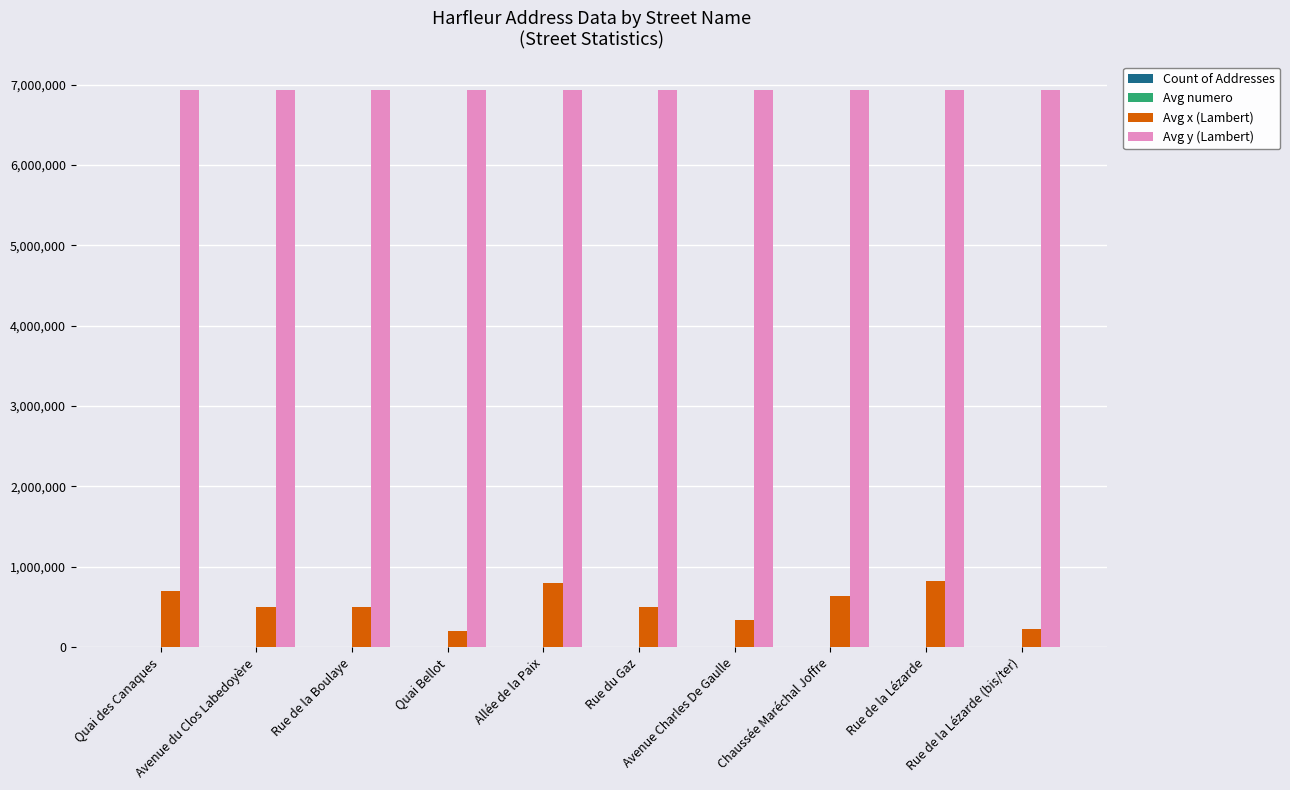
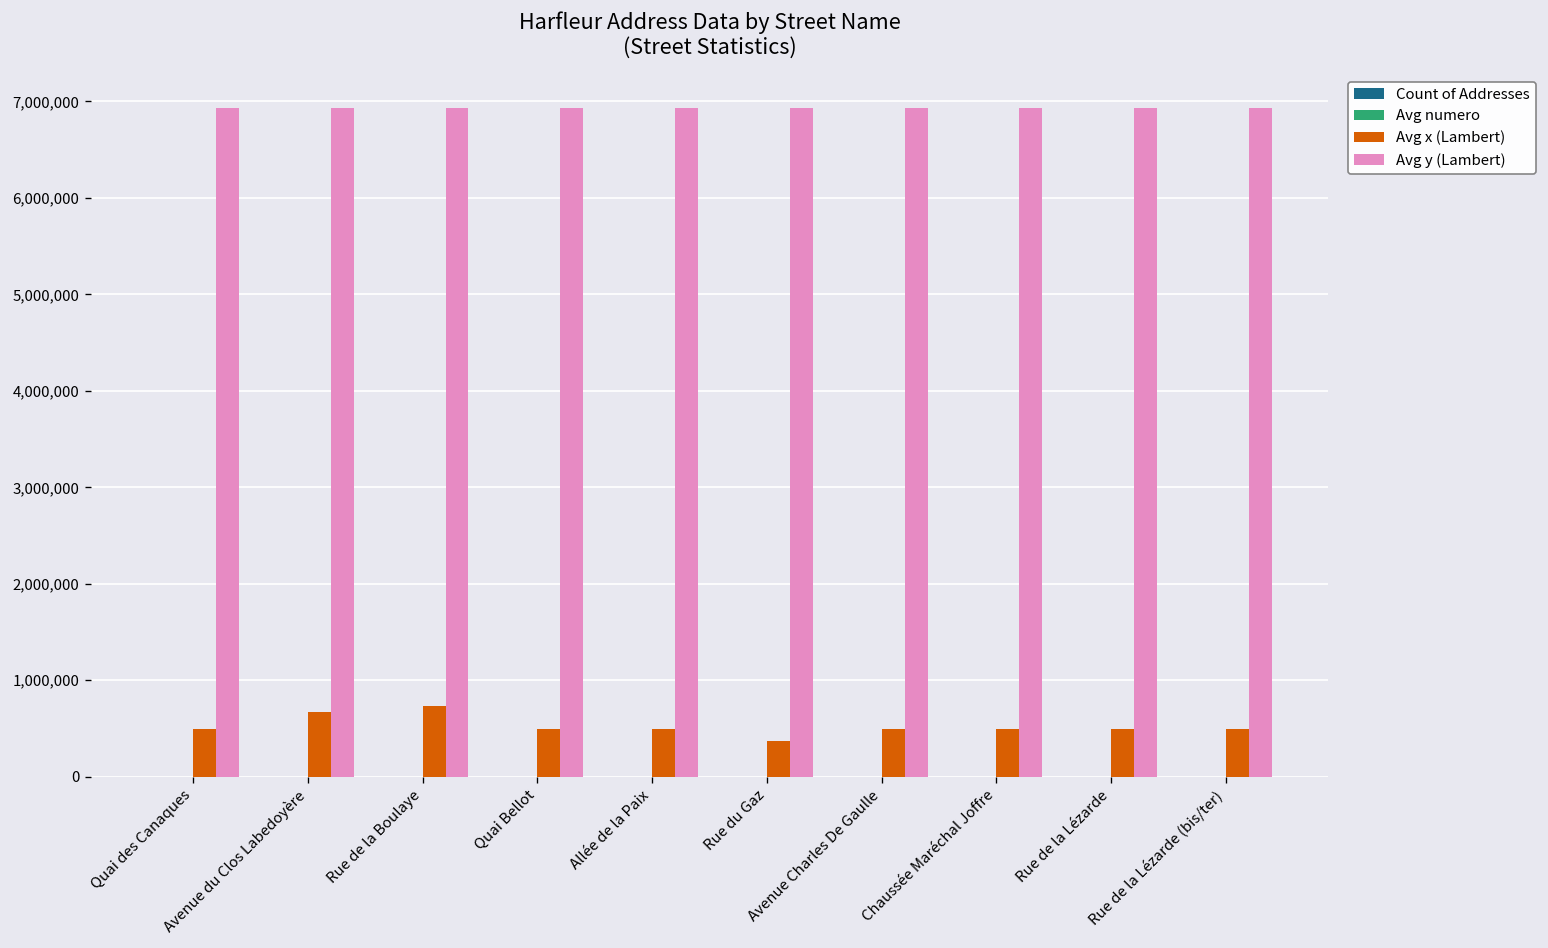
  {
    "Avg x (Lambert)": {
-     "Quai des Canaques": "700,000",
-     "Avenue du Clos Labedoyère": "500,000",
-     "Rue de la Boulaye": "500,000",
-     "Quai Bellot": "200,000",
-     "Allée de la Paix": "800,000",
-     "Rue du Gaz": "500,000",
-     "Avenue Charles De Gaulle": "300,000",
-     "Chaussée Maréchal Joffre": "600,000",
-     "Rue de la Lézarde": "800,000",
-     "Rue de la Lézarde (bis/ter)": "200,000"
+     "Quai des Canaques": "500,000",
+     "Avenue du Clos Labedoyère": "700,000",
+     "Rue de la Boulaye": "700,000",
+     "Quai Bellot": "500,000",
+     "Allée de la Paix": "500,000",
+     "Rue du Gaz": "400,000",
+     "Avenue Charles De Gaulle": "500,000",
+     "Chaussée Maréchal Joffre": "500,000",
+     "Rue de la Lézarde": "500,000",
+     "Rue de la Lézarde (bis/ter)": "500,000"
    },
    "Avg y (Lambert)": {
      "Quai des Canaques": "6,900,000",
      "Avenue du Clos Labedoyère": "6,900,000",
      "Rue de la Boulaye": "6,900,000",
      "Quai Bellot": "6,900,000",
      "Allée de la Paix": "6,900,000",
      "Rue du Gaz": "6,900,000",
      "Avenue Charles De Gaulle": "6,900,000",
      "Chaussée Maréchal Joffre": "6,900,000",
      "Rue de la Lézarde": "6,900,000",
      "Rue de la Lézarde (bis/ter)": "6,900,000"
    }
  }
